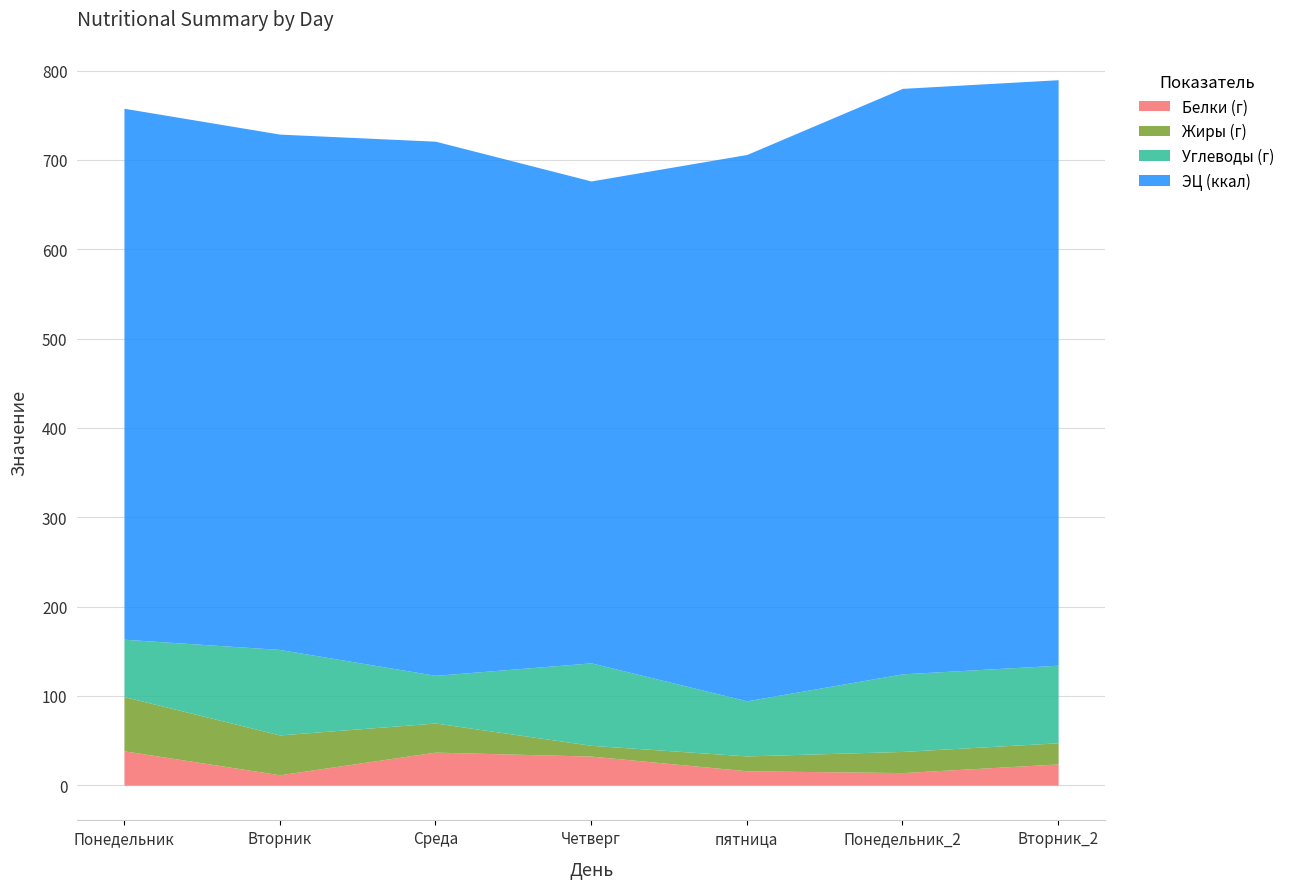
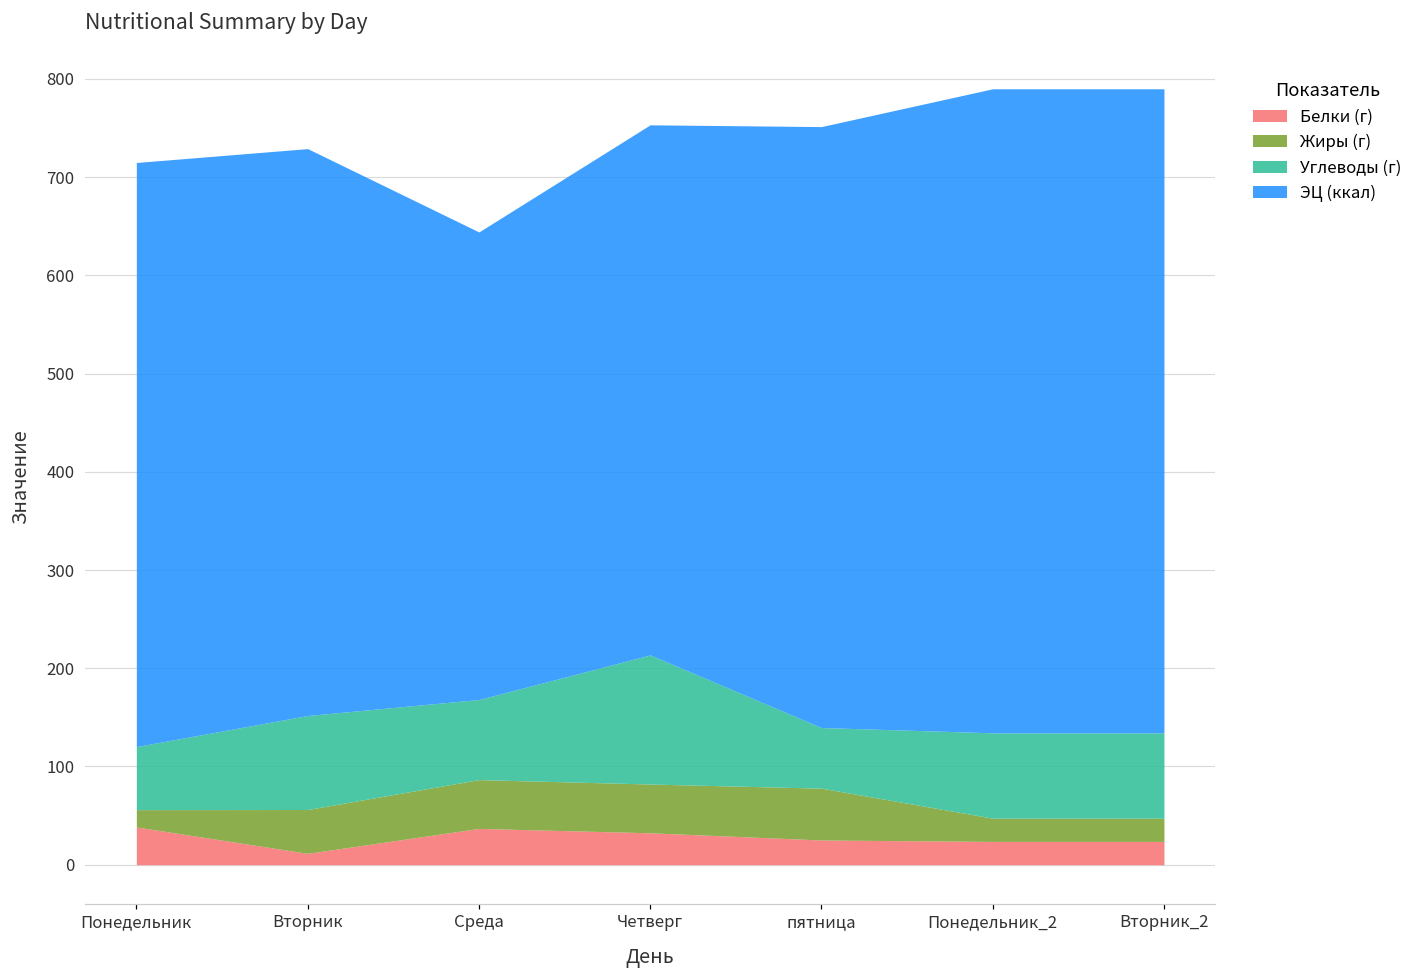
  {
    "Белки (г)": {
      "Понедельник": 40,
      "Вторник": 10,
      "Среда": 40,
      "Четверг": 30,
-     "пятница": 20,
-     "Понедельник_2": 10,
+     "пятница": 30,
+     "Понедельник_2": 20,
      "Вторник_2": 20
    },
    "Жиры (г)": {
-     "Понедельник": 60,
+     "Понедельник": 20,
      "Вторник": 40,
-     "Среда": 30,
-     "Четверг": 10,
-     "пятница": 20,
+     "Среда": 50,
+     "Четверг": 50,
+     "пятница": 50,
      "Понедельник_2": 20,
      "Вторник_2": 20
    },
    "Углеводы (г)": {
      "Понедельник": 60,
      "Вторник": 100,
-     "Среда": 50,
-     "Четверг": 90,
+     "Среда": 80,
+     "Четверг": 130,
      "пятница": 60,
      "Понедельник_2": 90,
      "Вторник_2": 90
    },
    "ЭЦ (ккал)": {
      "Понедельник": 590,
      "Вторник": 580,
-     "Среда": 600,
+     "Среда": 480,
      "Четверг": 540,
      "пятница": 610,
      "Понедельник_2": 660,
      "Вторник_2": 660
    }
  }
